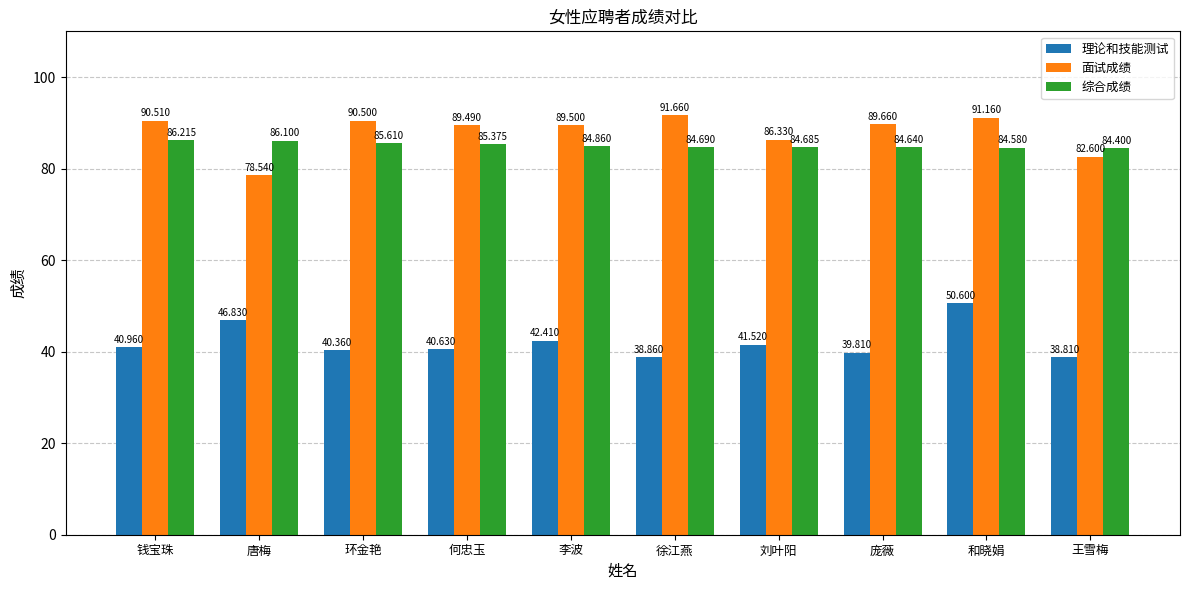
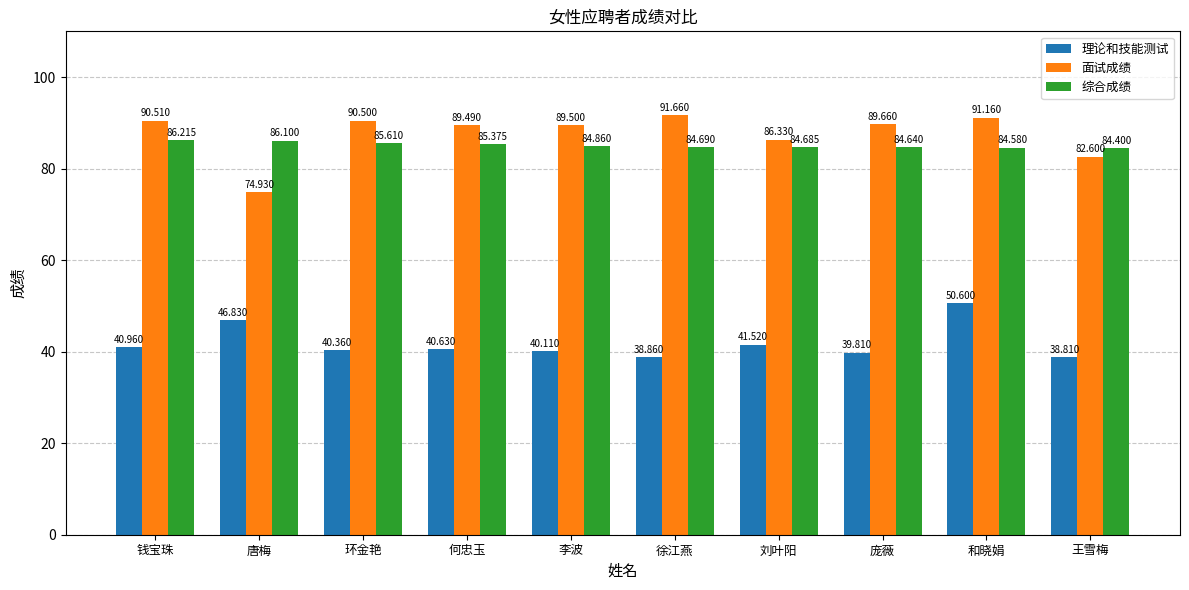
  {
    "理论和技能测试": {
      "钱宝珠": 40.960,
      "唐梅": 46.830,
      "环金艳": 40.360,
      "何忠玉": 40.630,
-     "李波": 42.410,
+     "李波": 40.110,
      "徐江燕": 38.860,
      "刘叶阳": 41.520,
      "庞薇": 39.810,
      "和晓娟": 50.600,
      "王雪梅": 38.810
    },
    "面试成绩": {
      "钱宝珠": 90.510,
-     "唐梅": 78.540,
+     "唐梅": 74.930,
      "环金艳": 90.500,
      "何忠玉": 89.490,
      "李波": 89.500,
      "徐江燕": 91.660,
      "刘叶阳": 86.330,
      "庞薇": 89.660,
      "和晓娟": 91.160,
      "王雪梅": 82.600
    },
    "综合成绩": {
      "钱宝珠": 86.215,
      "唐梅": 86.100,
      "环金艳": 85.610,
      "何忠玉": 85.375,
      "李波": 84.860,
      "徐江燕": 84.690,
      "刘叶阳": 84.685,
      "庞薇": 84.640,
      "和晓娟": 84.580,
      "王雪梅": 84.400
    }
  }
